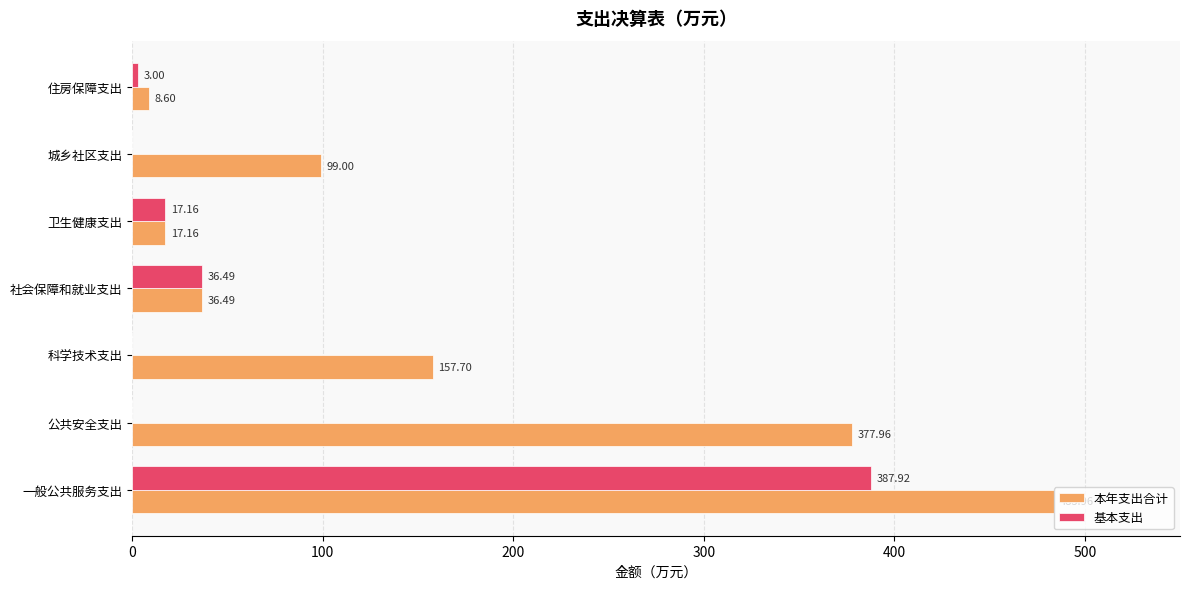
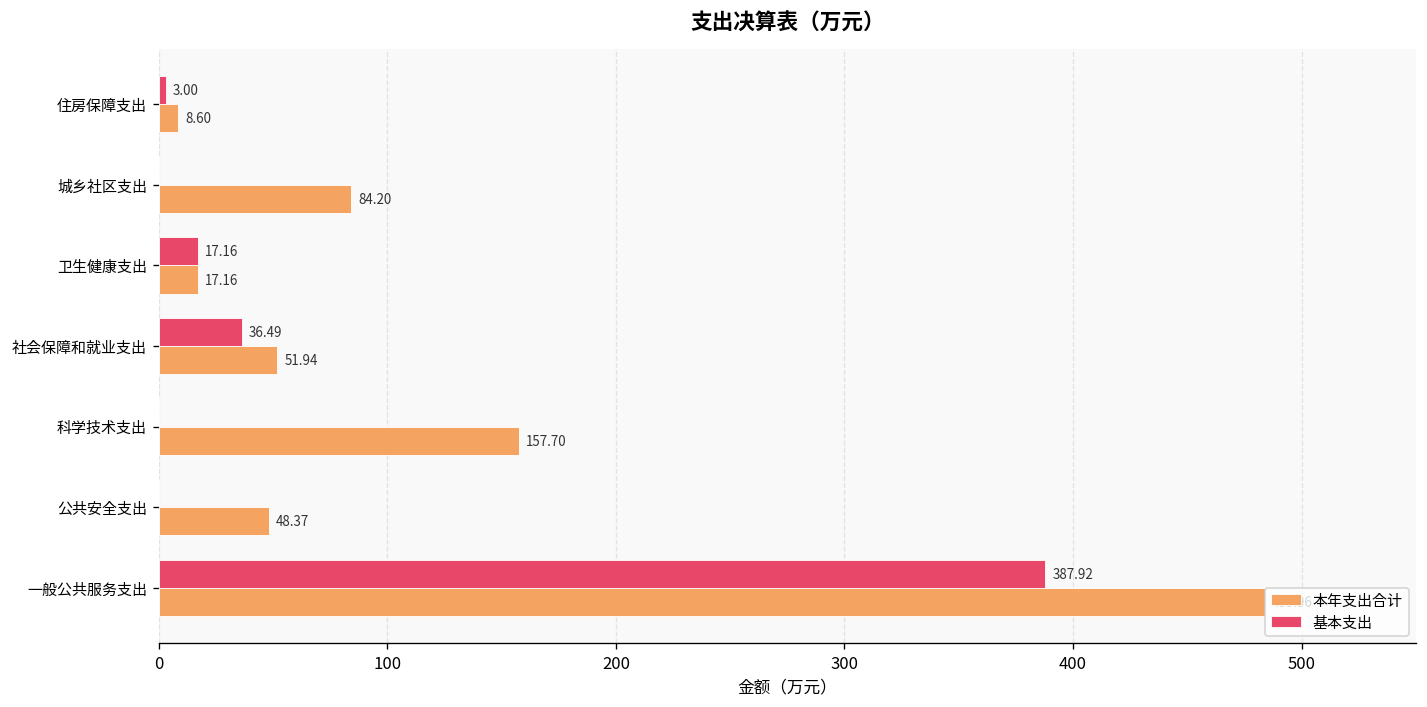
  {
    "本年支出合计": {
      "住房保障支出": 8.60,
-     "城乡社区支出": 99.00,
+     "城乡社区支出": 84.20,
      "卫生健康支出": 17.16,
-     "社会保障和就业支出": 36.49,
+     "社会保障和就业支出": 51.94,
      "科学技术支出": 157.70,
-     "公共安全支出": 377.96
+     "公共安全支出": 48.37
    },
    "基本支出": {
      "住房保障支出": 3.00,
      "卫生健康支出": 17.16,
      "社会保障和就业支出": 36.49,
      "一般公共服务支出": 387.92
    }
  }
